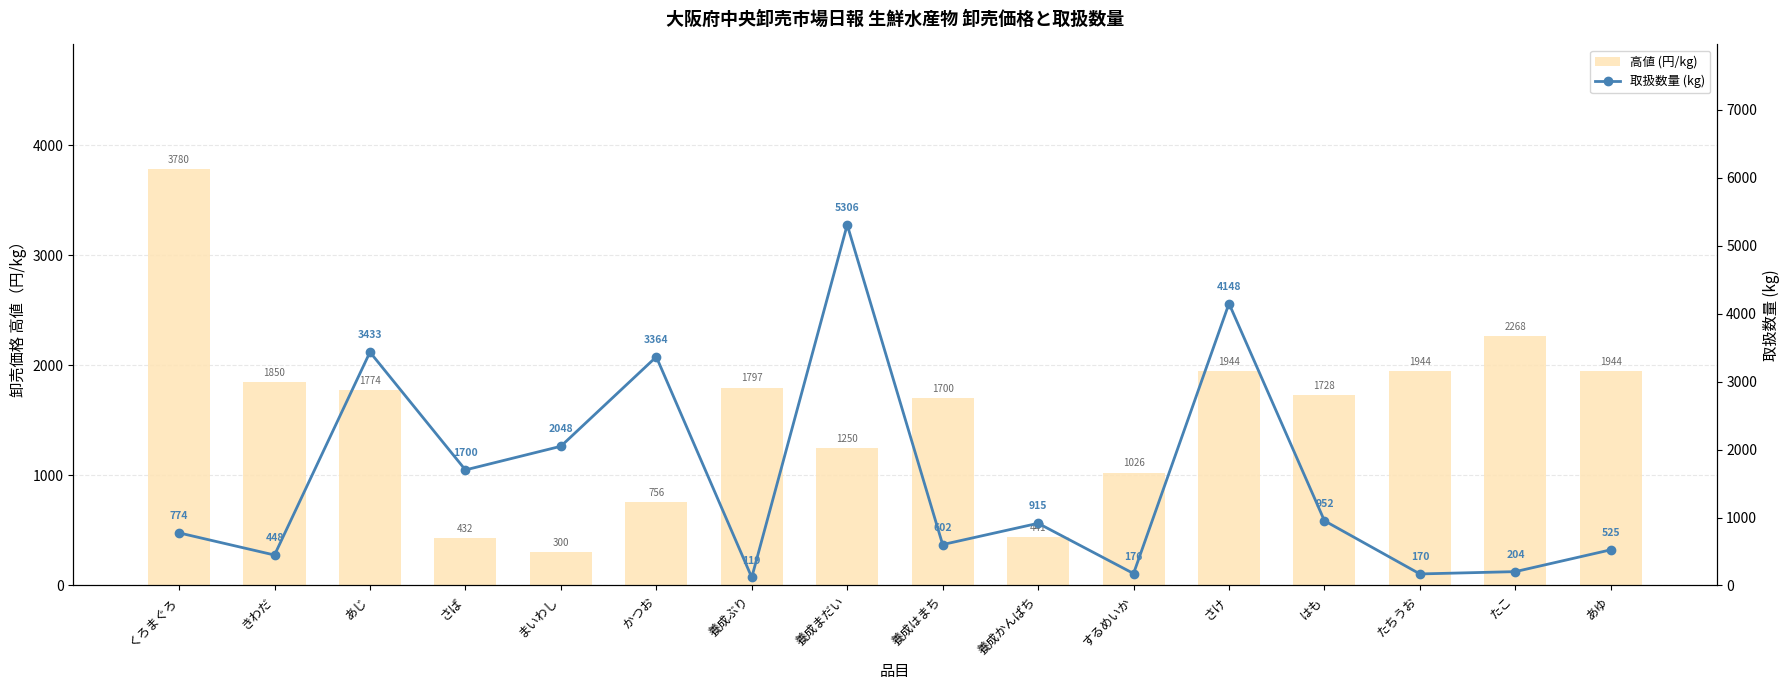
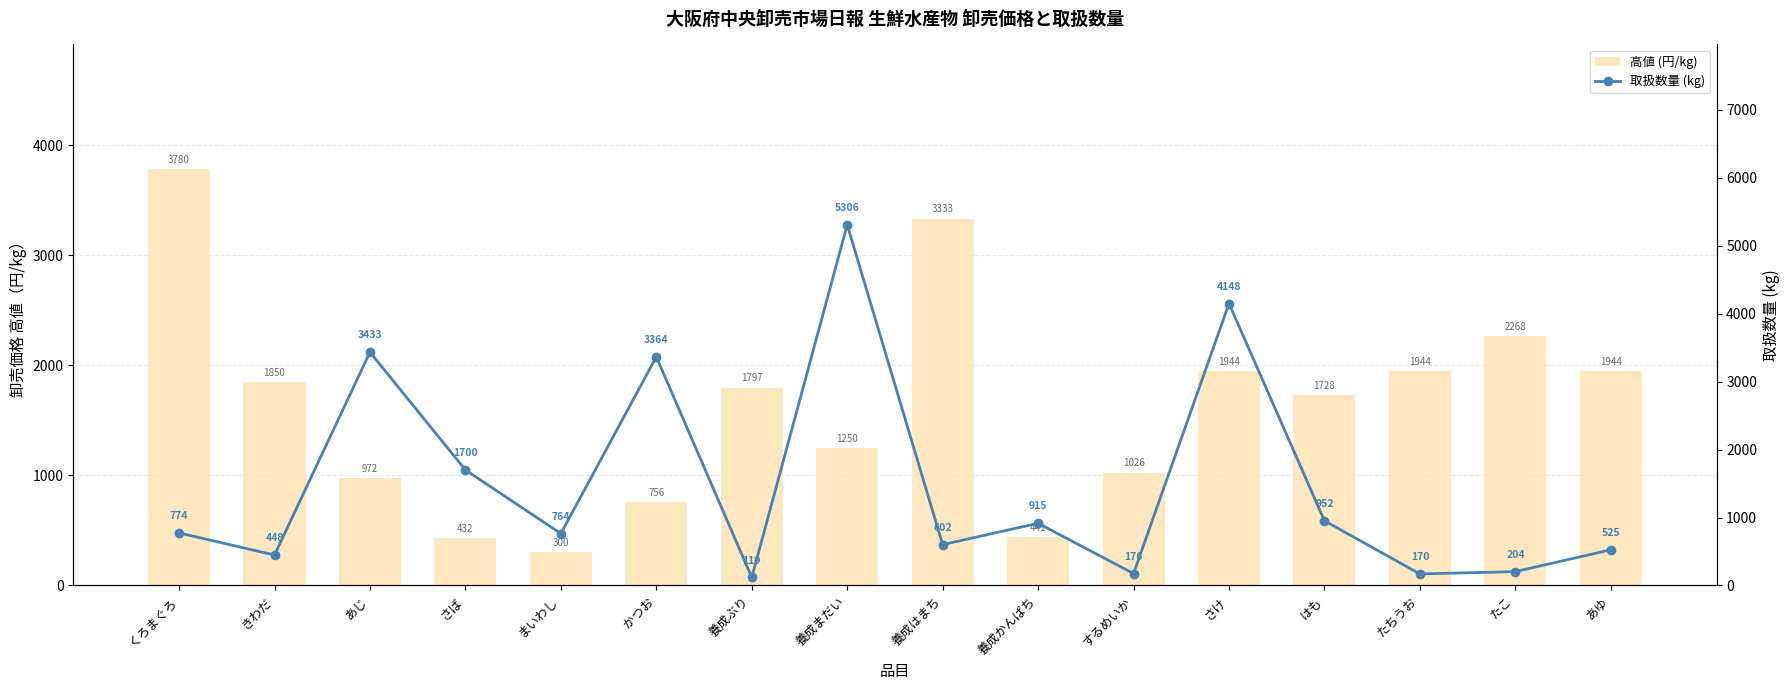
  {
    "高値 (円/kg)": {
      "くろまぐろ": 3780,
      "きわだ": 1850,
-     "あじ": 1774,
+     "あじ": 972,
      "さば": 432,
      "まいわし": 300,
      "かつお": 756,
      "養成ぶり": 1797,
      "養成まだい": 1250,
-     "養成はまち": 1700,
+     "養成はまち": 3333,
      "するめいか": 1026,
      "さけ": 1944,
      "はも": 1728,
      "たちうお": 1944,
      "たこ": 2268,
      "あゆ": 1944
    },
    "取扱数量 (kg)": {
      "くろまぐろ": 774,
      "きわだ": 448,
      "あじ": 3433,
      "さば": 1700,
-     "まいわし": 2048,
+     "まいわし": 764,
      "かつお": 3364,
      "養成ぶり": 119,
      "養成まだい": 5306,
      "養成はまち": 602,
      "養成かんぱち": 915,
      "するめいか": 176,
      "さけ": 4148,
      "はも": 952,
      "たちうお": 170,
      "たこ": 204,
      "あゆ": 525
    }
  }
